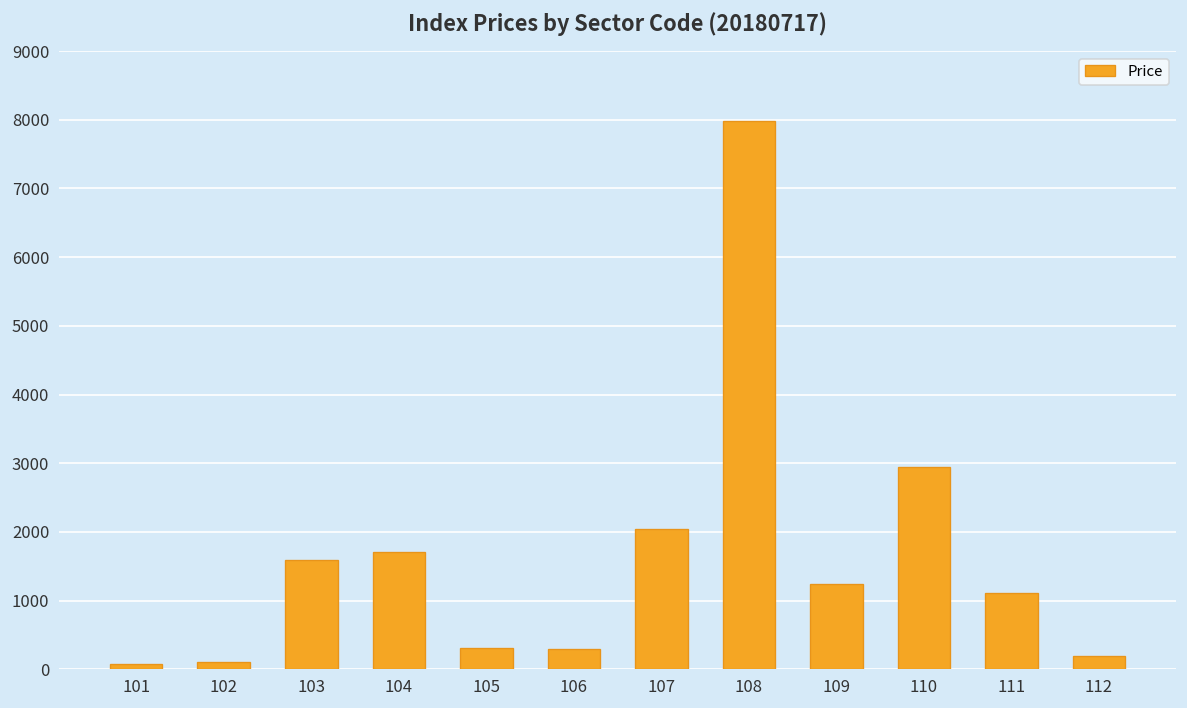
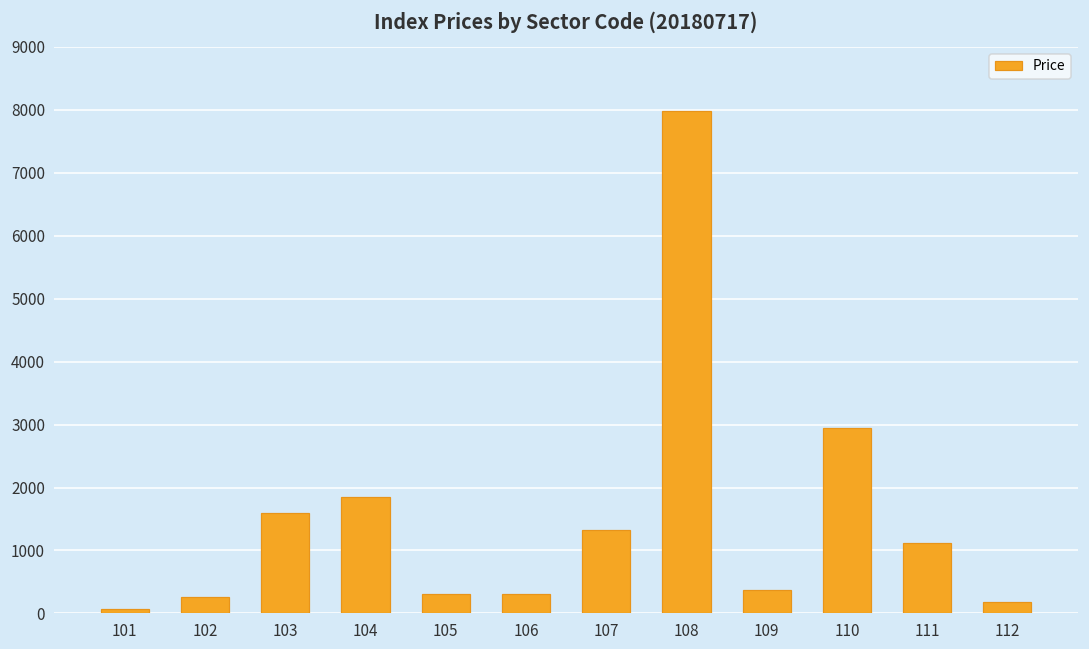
  {
    "101": 100,
-   "102": 100,
+   "102": 300,
    "103": 1600,
-   "104": 1700,
+   "104": 1900,
    "105": 300,
    "106": 300,
-   "107": 2000,
+   "107": 1300,
    "108": 8000,
-   "109": 1200,
+   "109": 400,
    "110": 2900,
    "111": 1100,
    "112": 200
  }
